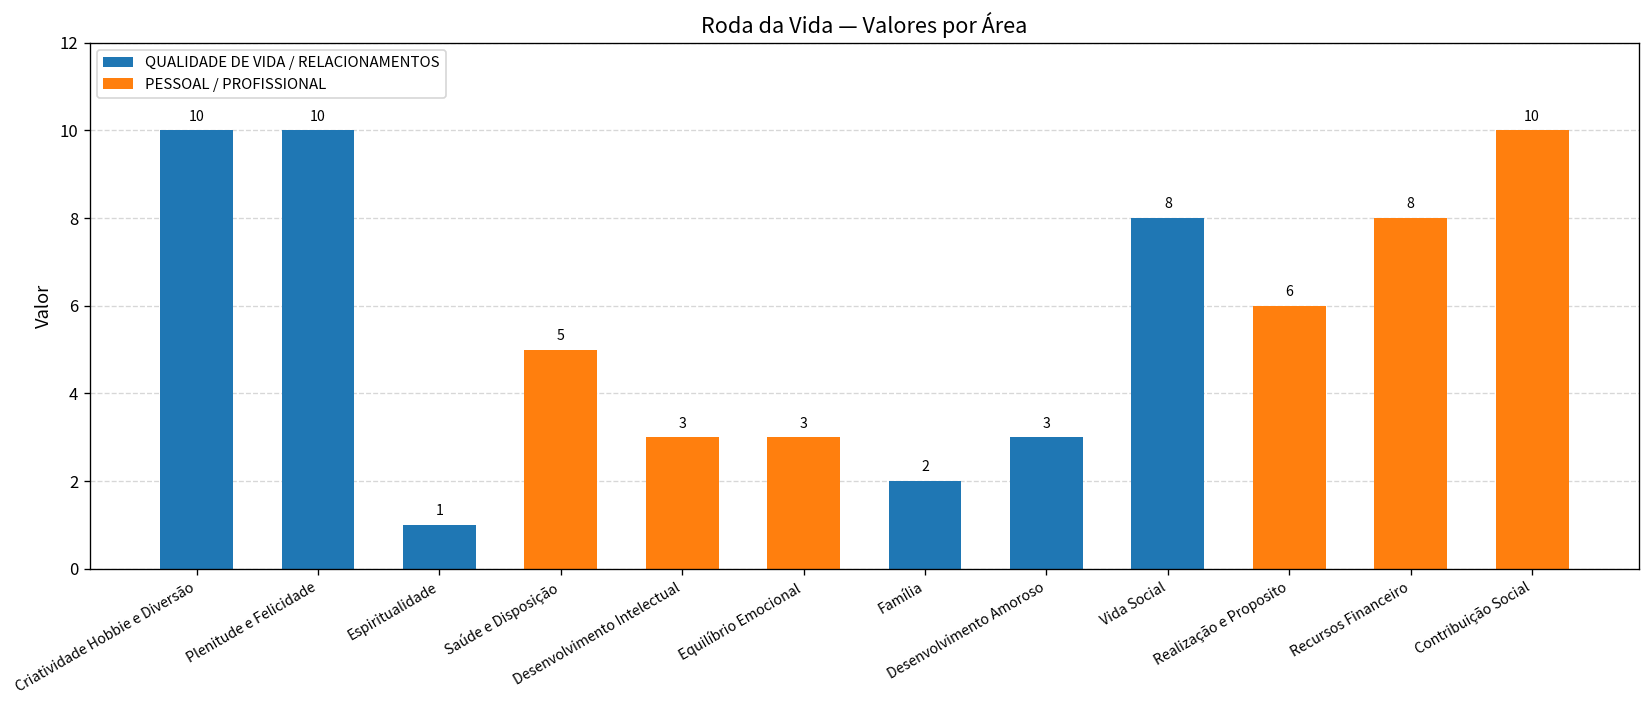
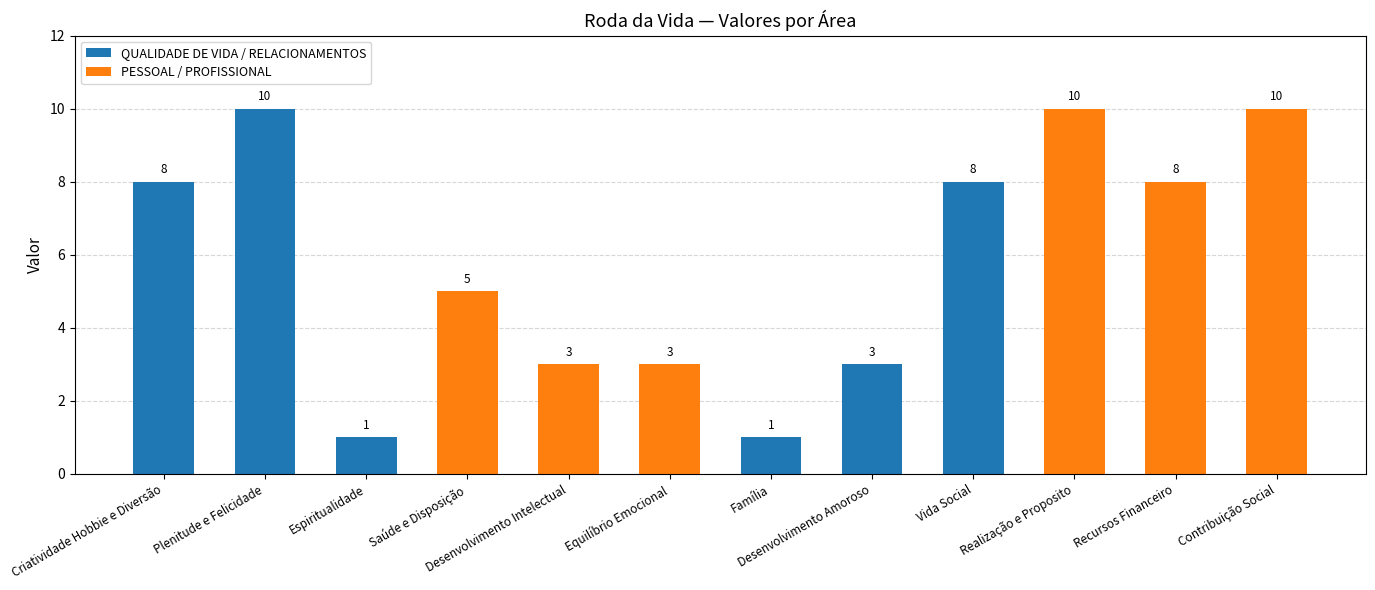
  {
-   "Criatividade Hobbie e Diversão": 10,
+   "Criatividade Hobbie e Diversão": 8,
    "Plenitude e Felicidade": 10,
    "Espiritualidade": 1,
    "Saúde e Disposição": 5,
    "Desenvolvimento Intelectual": 3,
    "Equilíbrio Emocional": 3,
-   "Família": 2,
+   "Família": 1,
    "Desenvolvimento Amoroso": 3,
    "Vida Social": 8,
-   "Realização e Proposito": 6,
+   "Realização e Proposito": 10,
    "Recursos Financeiro": 8,
    "Contribuição Social": 10
  }
